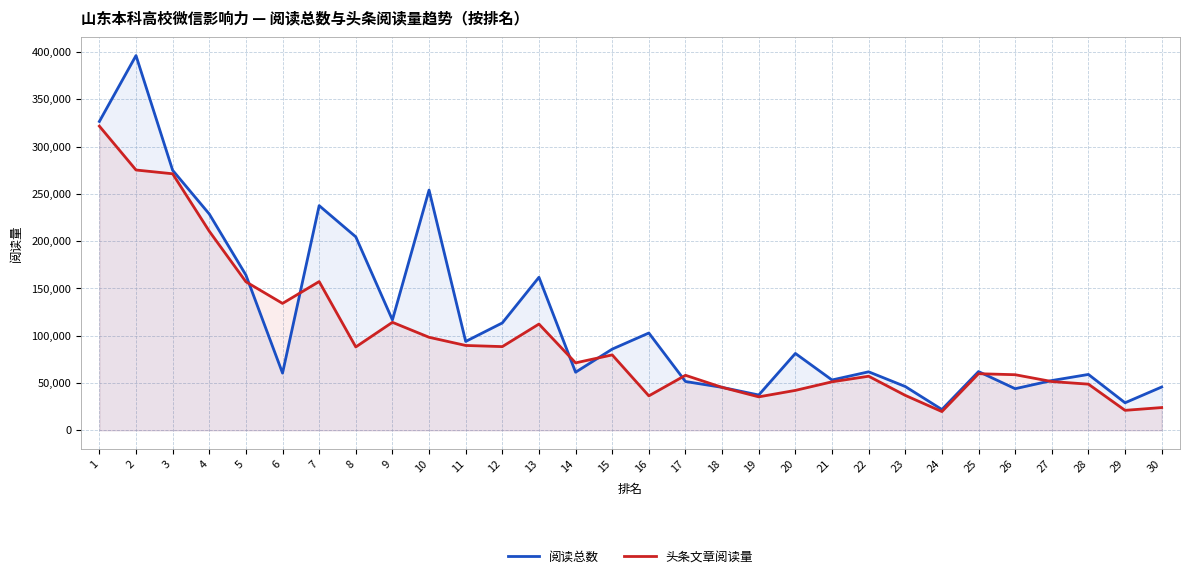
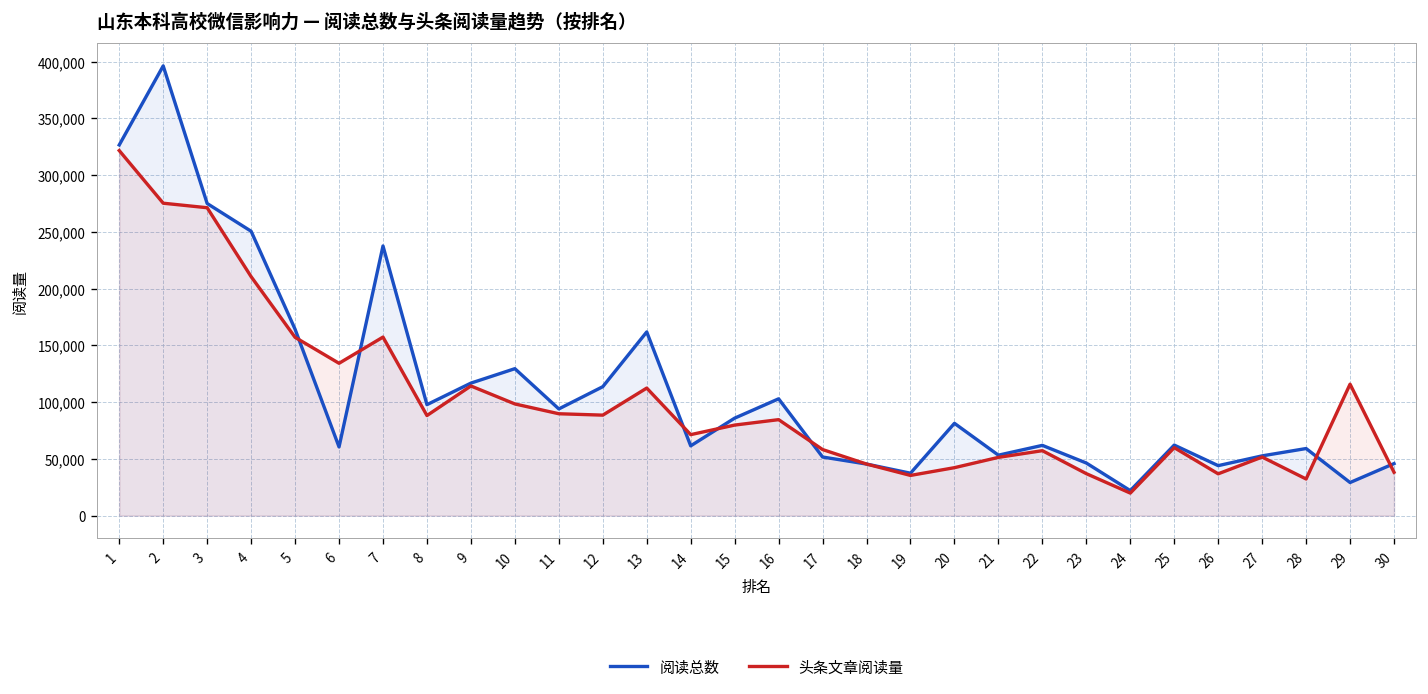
  {
    "阅读总数": {
      "1": "330,000",
      "2": "400,000",
      "3": "280,000",
-     "4": "230,000",
+     "4": "250,000",
      "5": "160,000",
      "6": "60,000",
      "7": "240,000",
-     "8": "200,000",
-     "10": "250,000",
+     "8": "100,000",
+     "10": "130,000",
      "11": "90,000",
      "12": "110,000",
      "13": "160,000",
      "14": "60,000",
      "15": "90,000",
      "16": "100,000",
      "17": "50,000",
      "20": "80,000",
      "22": "60,000",
      "23": "50,000",
      "26": "40,000",
      "28": "60,000",
      "29": "30,000",
      "30": "50,000"
    },
    "头条文章阅读量": {
      "1": "320,000",
      "2": "280,000",
      "3": "270,000",
      "4": "210,000",
      "5": "160,000",
      "6": "130,000",
      "7": "160,000",
      "8": "90,000",
      "10": "100,000",
      "11": "90,000",
      "12": "90,000",
      "13": "110,000",
      "14": "70,000",
      "15": "80,000",
-     "16": "40,000",
+     "16": "80,000",
      "17": "60,000",
      "20": "40,000",
      "22": "60,000",
      "23": "40,000",
-     "26": "60,000",
-     "28": "50,000",
-     "29": "20,000",
-     "30": "20,000"
+     "26": "40,000",
+     "28": "30,000",
+     "29": "120,000",
+     "30": "40,000"
    }
  }
